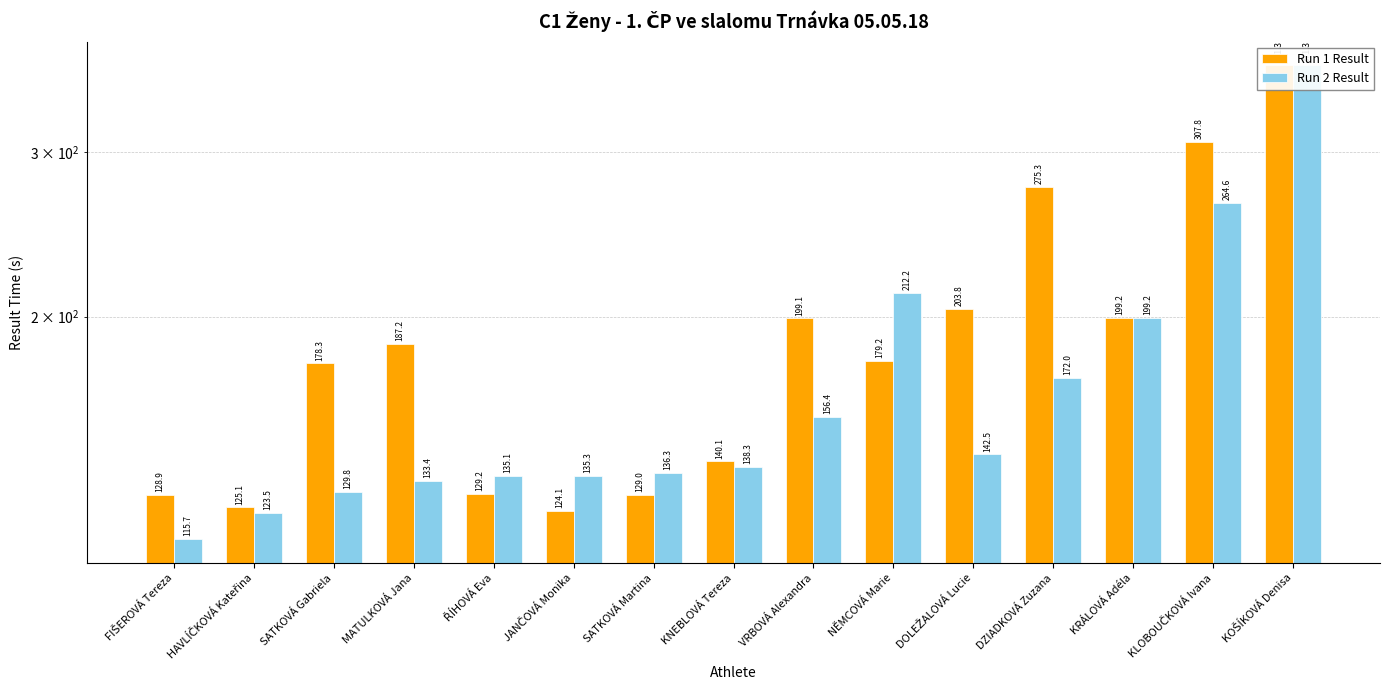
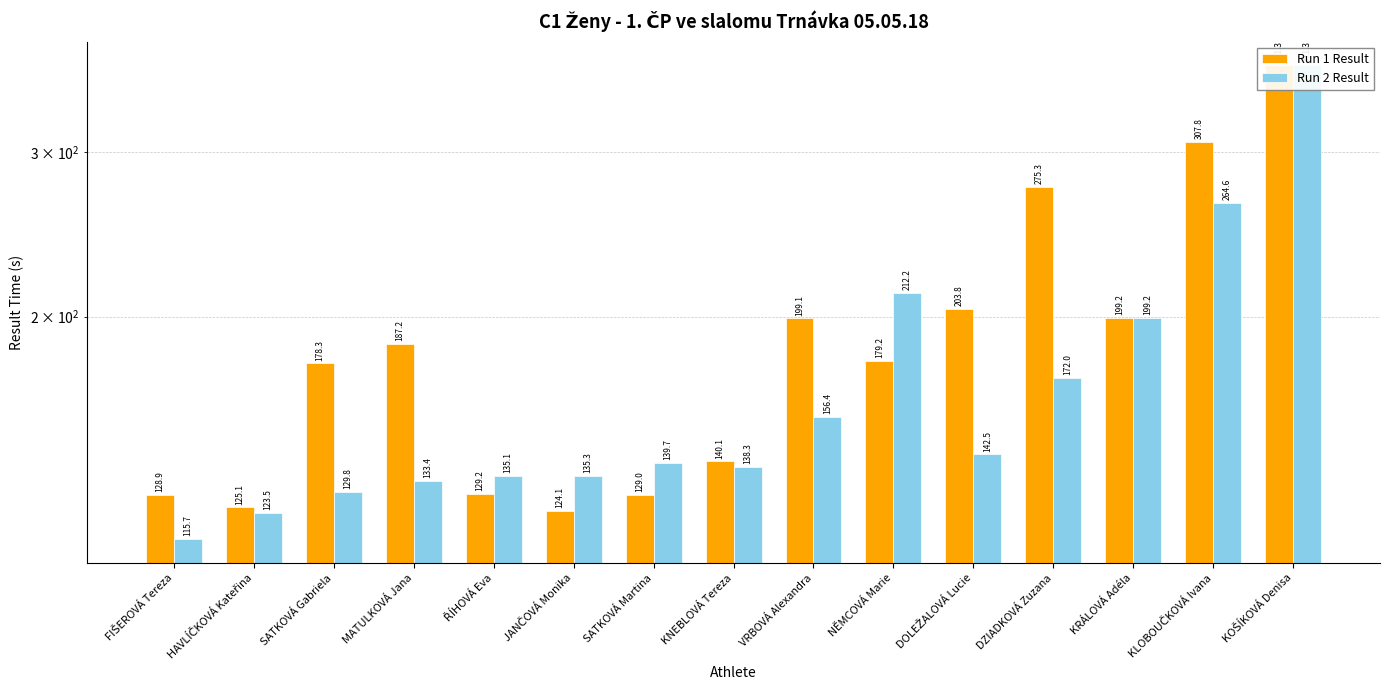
  {
    "Run 1 Result": {
      "FIŠEROVÁ Tereza": 128.9,
      "HAVLÍČKOVÁ Kateřina": 125.1,
      "SATKOVÁ Gabriela": 178.3,
      "MATULKOVÁ Jana": 187.2,
      "ŘÍHOVÁ Eva": 129.2,
      "JANČOVÁ Monika": 124.1,
      "SATKOVÁ Martina": 129.0,
      "KNEBLOVÁ Tereza": 140.1,
      "VRBOVÁ Alexandra": 199.1,
      "NĚMCOVÁ Marie": 179.2,
      "DOLEŽALOVÁ Lucie": 203.8,
      "DZIADKOVÁ Zuzana": 275.3,
      "KRÁLOVÁ Adéla": 199.2,
      "KLOBOUČKOVÁ Ivana": 307.8
    },
    "Run 2 Result": {
      "FIŠEROVÁ Tereza": 115.7,
      "HAVLÍČKOVÁ Kateřina": 123.5,
      "SATKOVÁ Gabriela": 129.8,
      "MATULKOVÁ Jana": 133.4,
      "ŘÍHOVÁ Eva": 135.1,
      "JANČOVÁ Monika": 135.3,
-     "SATKOVÁ Martina": 136.3,
+     "SATKOVÁ Martina": 139.7,
      "KNEBLOVÁ Tereza": 138.3,
      "VRBOVÁ Alexandra": 156.4,
      "NĚMCOVÁ Marie": 212.2,
      "DOLEŽALOVÁ Lucie": 142.5,
      "DZIADKOVÁ Zuzana": 172.0,
      "KRÁLOVÁ Adéla": 199.2,
      "KLOBOUČKOVÁ Ivana": 264.6
    }
  }
